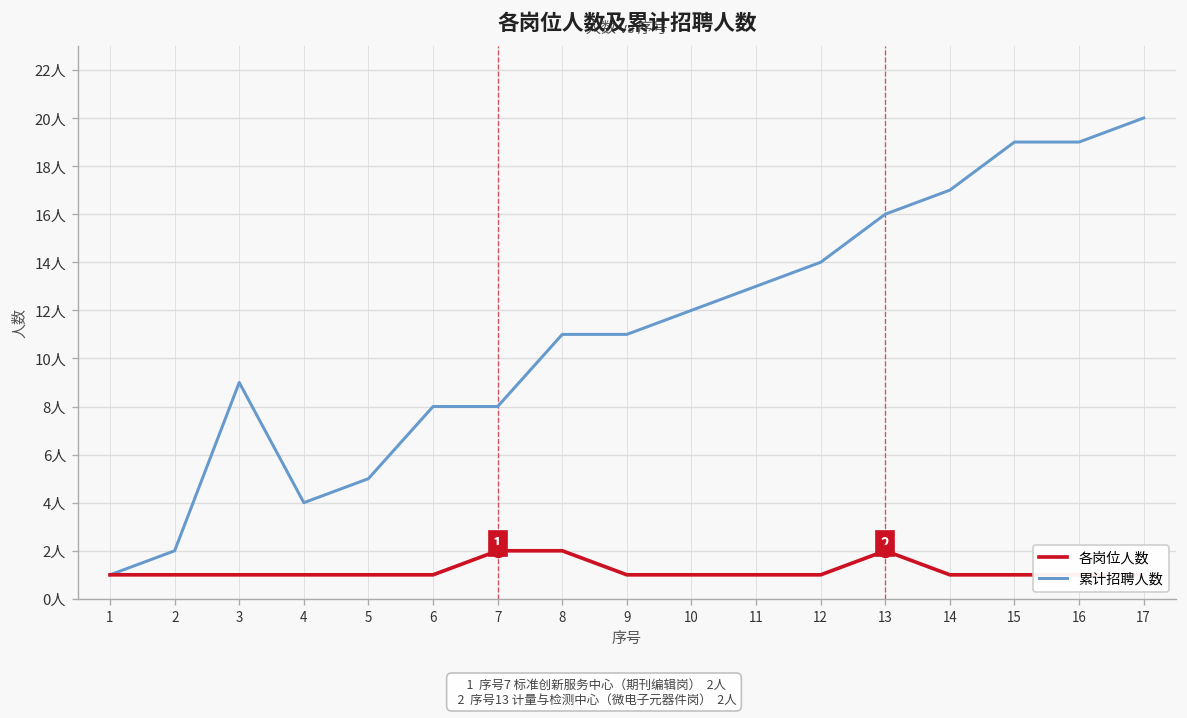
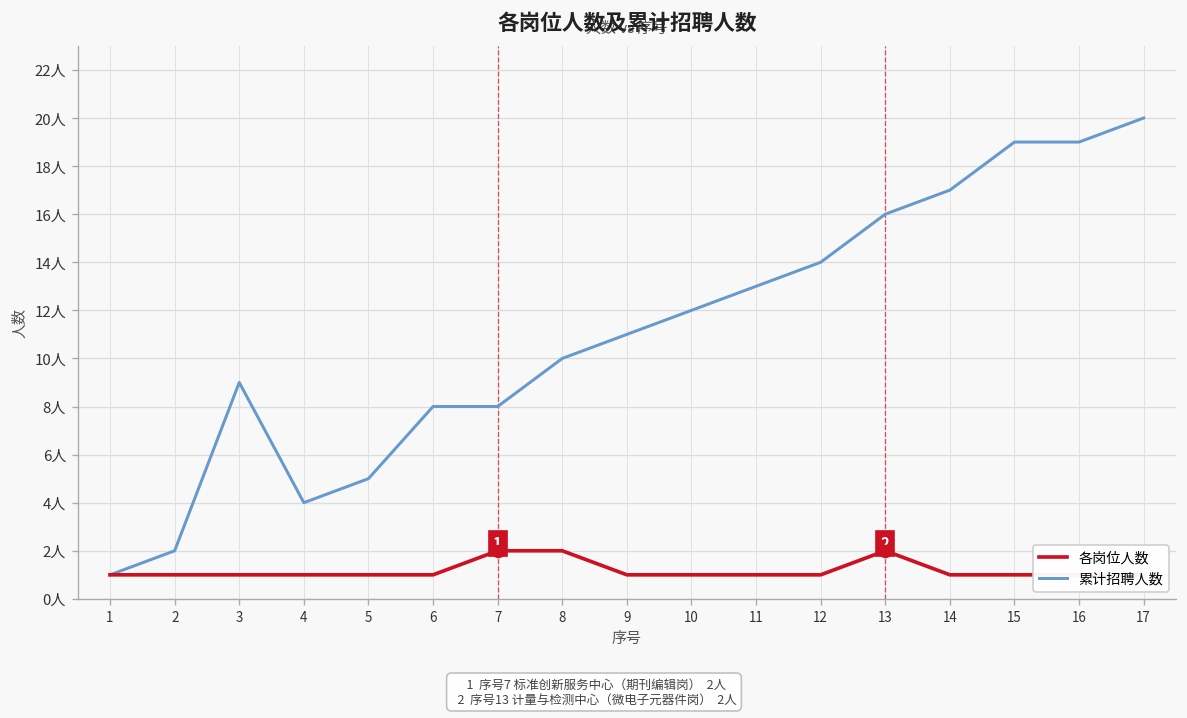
  {
    "累计招聘人数": {
      "2": "2人",
      "3": "9人",
      "4": "4人",
      "5": "5人",
      "6": "8人",
      "7": "8人",
-     "8": "11人",
+     "8": "10人",
      "9": "11人",
      "10": "12人",
      "11": "13人",
      "12": "14人",
      "13": "16人",
      "14": "17人",
      "15": "19人",
      "16": "19人",
      "17": "20人"
    }
  }
